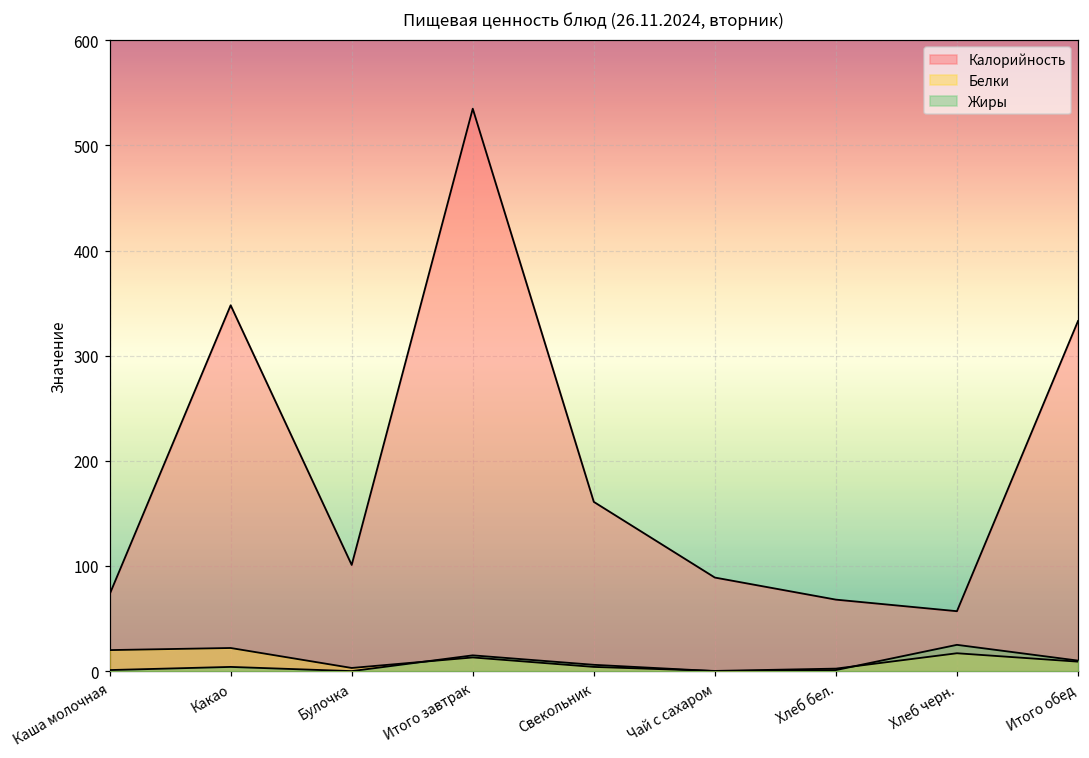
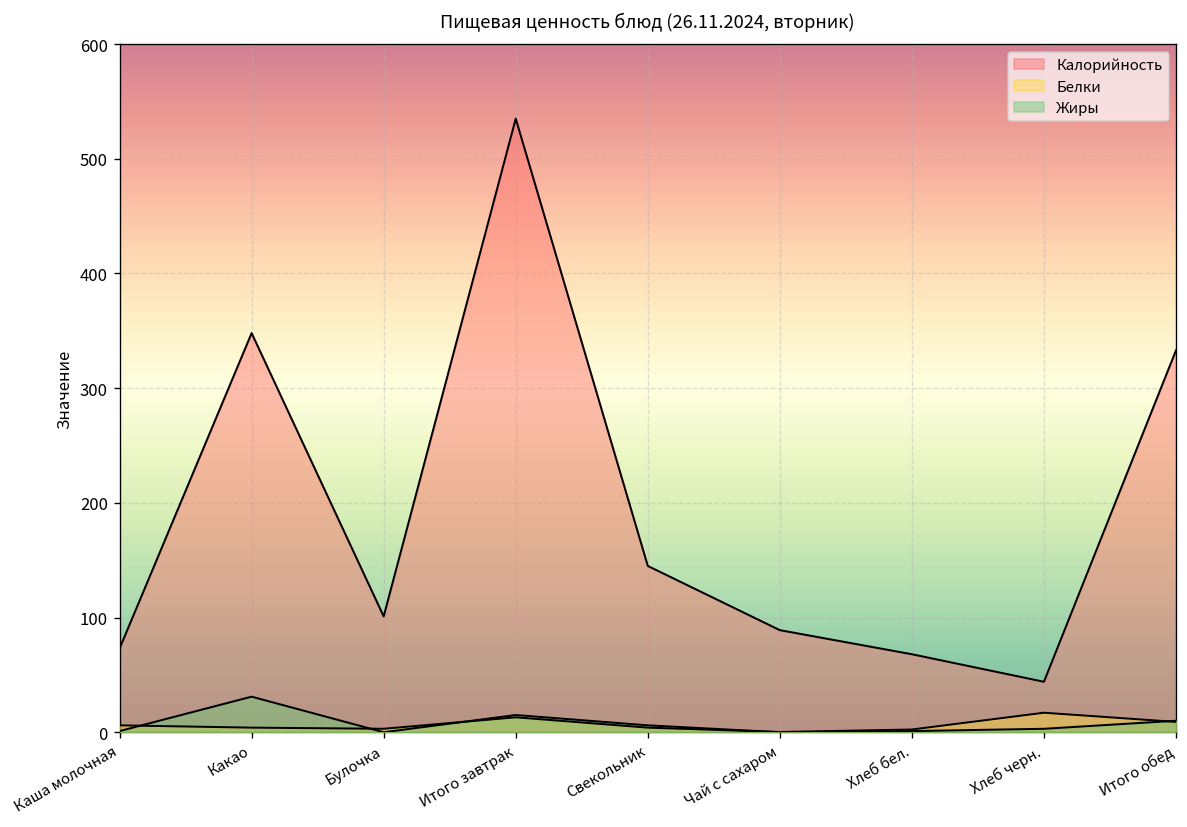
  {
    "Калорийность": {
      "Каша молочная": 70,
      "Какао": 350,
      "Булочка": 100,
      "Итого завтрак": 540,
-     "Свекольник": 160,
+     "Свекольник": 150,
      "Чай с сахаром": 90,
      "Хлеб бел.": 70,
-     "Хлеб черн.": 60,
+     "Хлеб черн.": 40,
      "Итого обед": 330
    },
    "Белки": {
-     "Каша молочная": 20,
-     "Какао": 20,
+     "Каша молочная": 10,
+     "Какао": 0,
      "Булочка": 0,
      "Хлеб черн.": 20
    },
    "Жиры": {
      "Каша молочная": 0,
-     "Какао": 0,
+     "Какао": 30,
      "Булочка": 0,
-     "Хлеб черн.": 30
+     "Хлеб черн.": 0
    }
  }
